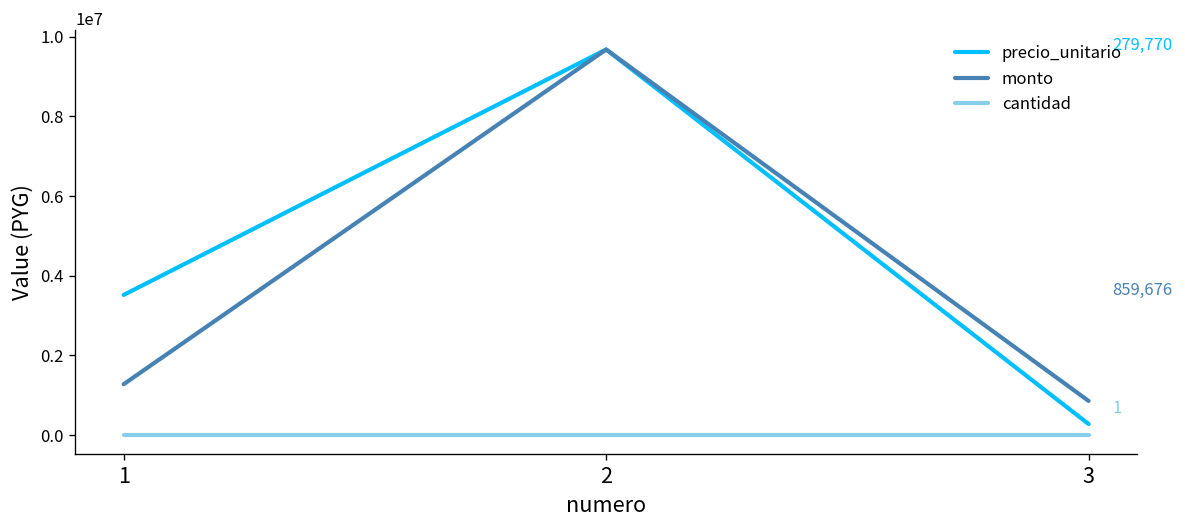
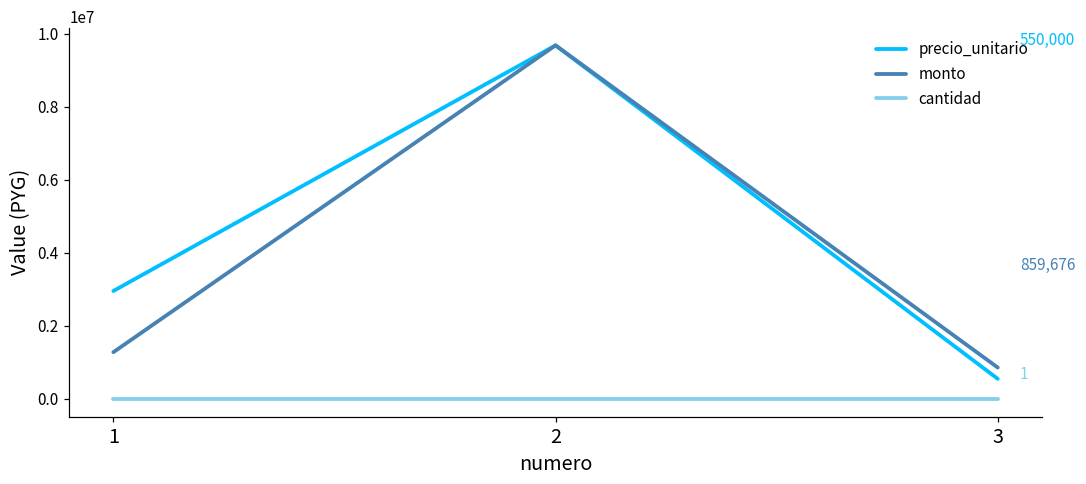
  {
    "precio_unitario": {
-     "1": "3500000",
-     "3": "279,770"
+     "1": "3000000",
+     "3": "550,000"
    },
    "monto": {
      "1": "1300000"
    },
    "cantidad": {
      "1": "0",
      "2": "0"
    }
  }
